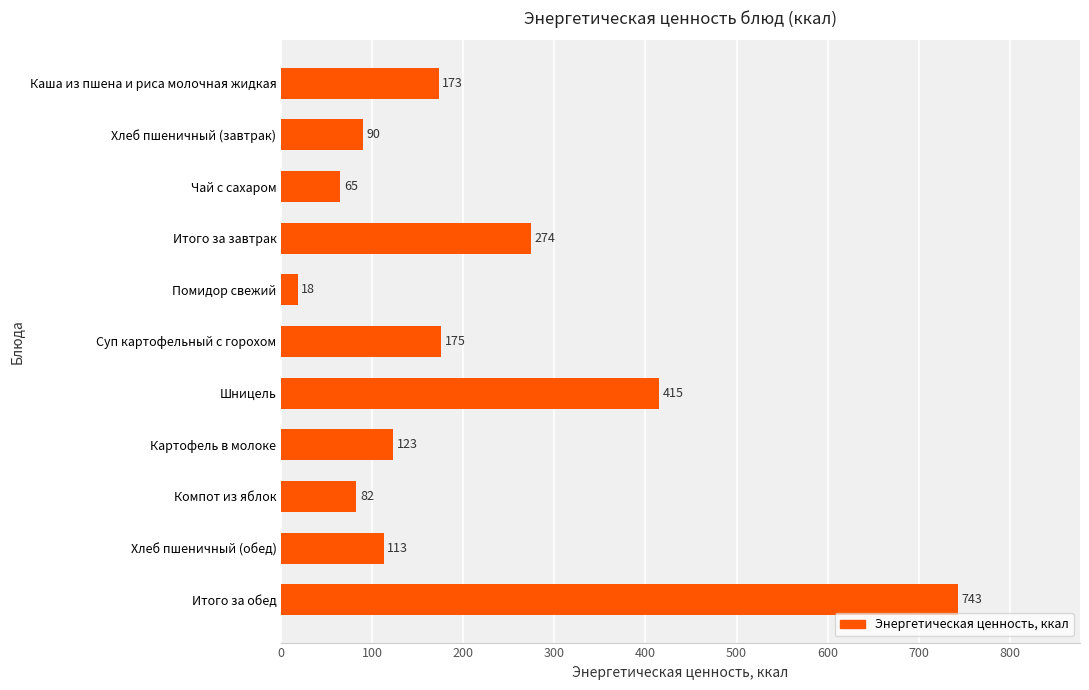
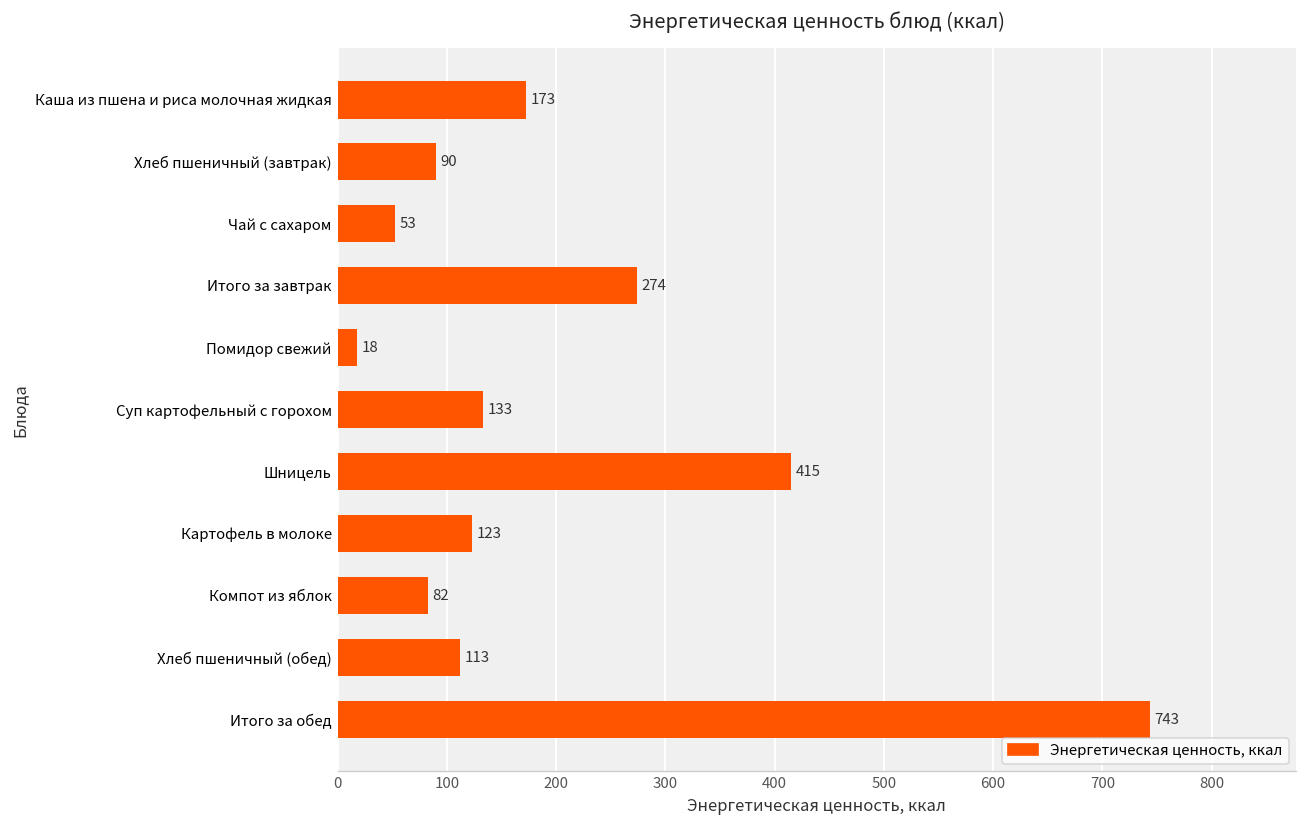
  {
    "Каша из пшена и риса молочная жидкая": 173,
    "Хлеб пшеничный (завтрак)": 90,
-   "Чай с сахаром": 65,
+   "Чай с сахаром": 53,
    "Итого за завтрак": 274,
    "Помидор свежий": 18,
-   "Суп картофельный с горохом": 175,
+   "Суп картофельный с горохом": 133,
    "Шницель": 415,
    "Картофель в молоке": 123,
    "Компот из яблок": 82,
    "Хлеб пшеничный (обед)": 113,
    "Итого за обед": 743
  }
